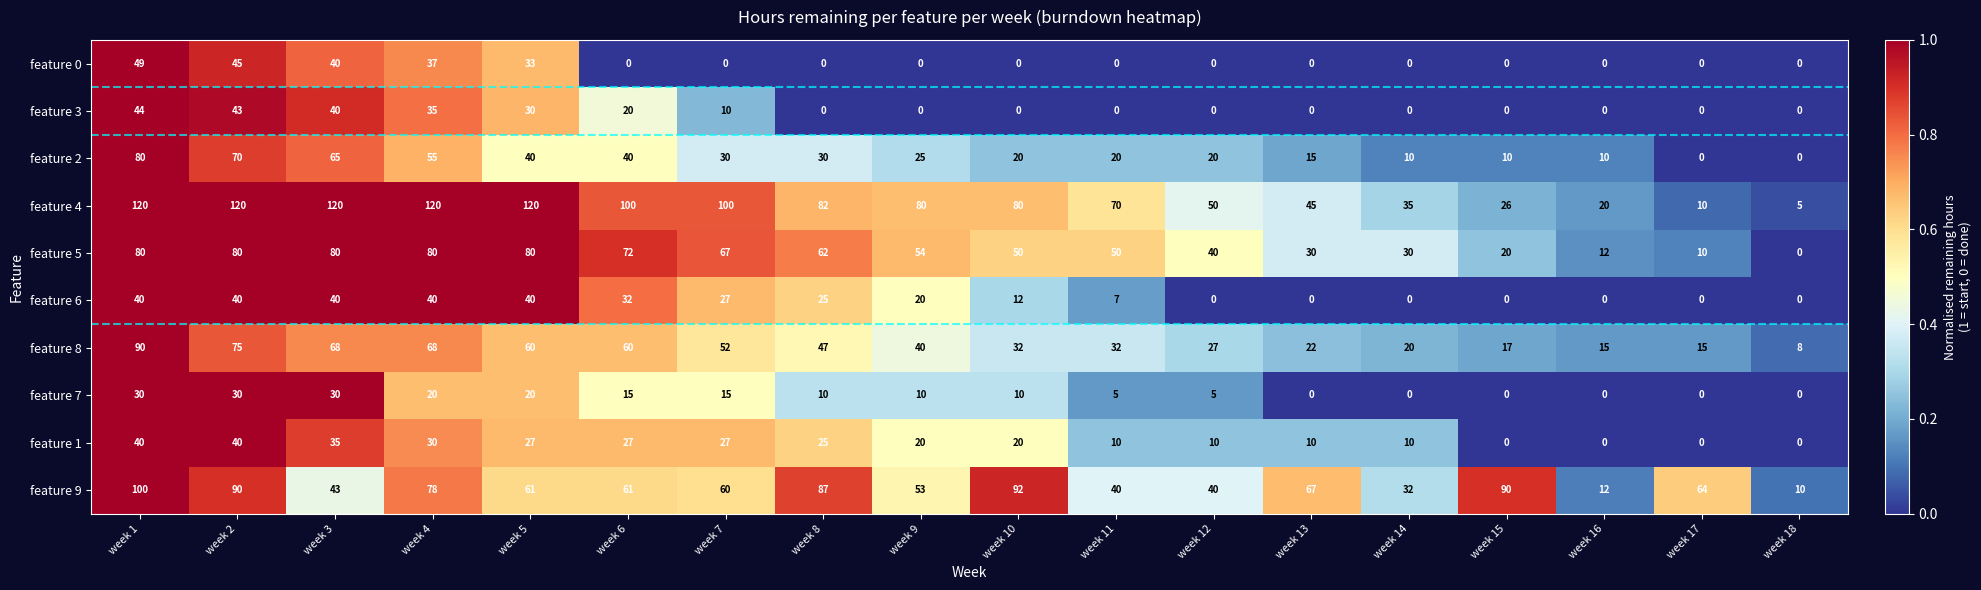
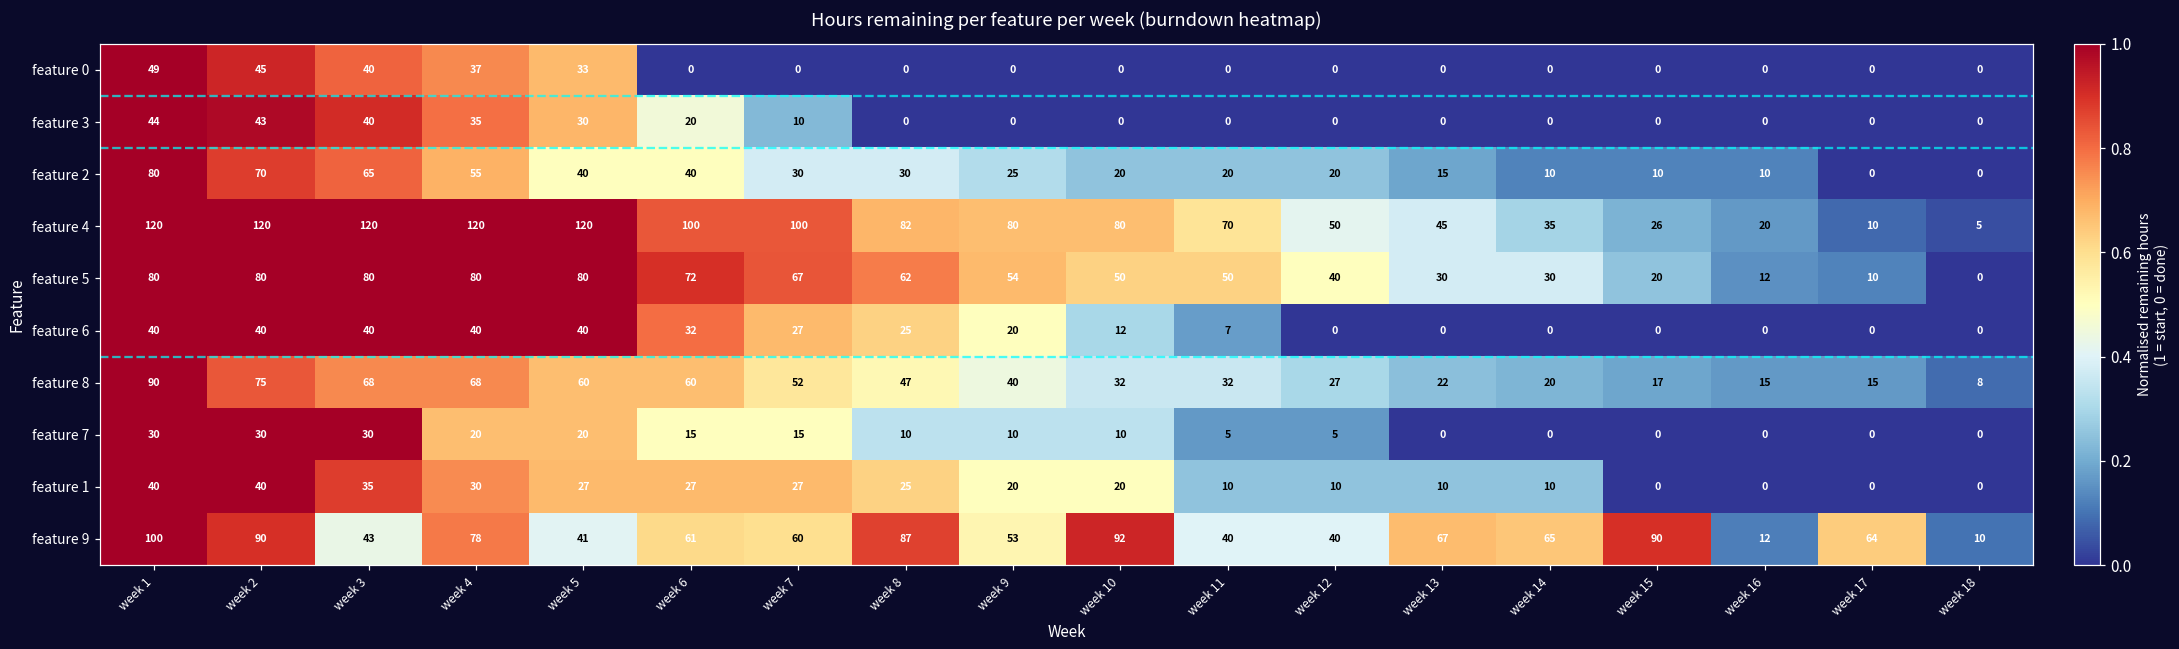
  {
    "feature 0": {
      "week 1": 49,
      "week 2": 45,
      "week 3": 40,
      "week 4": 37,
      "week 5": 33,
      "week 6": 0,
      "week 7": 0,
      "week 8": 0,
      "week 9": 0,
      "week 10": 0,
      "week 11": 0,
      "week 12": 0,
      "week 13": 0,
      "week 14": 0,
      "week 15": 0,
      "week 16": 0,
      "week 17": 0,
      "week 18": 0
    },
    "feature 3": {
      "week 1": 44,
      "week 2": 43,
      "week 3": 40,
      "week 4": 35,
      "week 5": 30,
      "week 6": 20,
      "week 7": 10,
      "week 8": 0,
      "week 9": 0,
      "week 10": 0,
      "week 11": 0,
      "week 12": 0,
      "week 13": 0,
      "week 14": 0,
      "week 15": 0,
      "week 16": 0,
      "week 17": 0,
      "week 18": 0
    },
    "feature 2": {
      "week 1": 80,
      "week 2": 70,
      "week 3": 65,
      "week 4": 55,
      "week 5": 40,
      "week 6": 40,
      "week 7": 30,
      "week 8": 30,
      "week 9": 25,
      "week 10": 20,
      "week 11": 20,
      "week 12": 20,
      "week 13": 15,
      "week 14": 10,
      "week 15": 10,
      "week 16": 10,
      "week 17": 0,
      "week 18": 0
    },
    "feature 4": {
      "week 1": 120,
      "week 2": 120,
      "week 3": 120,
      "week 4": 120,
      "week 5": 120,
      "week 6": 100,
      "week 7": 100,
      "week 8": 82,
      "week 9": 80,
      "week 10": 80,
      "week 11": 70,
      "week 12": 50,
      "week 13": 45,
      "week 14": 35,
      "week 15": 26,
      "week 16": 20,
      "week 17": 10,
      "week 18": 5
    },
    "feature 5": {
      "week 1": 80,
      "week 2": 80,
      "week 3": 80,
      "week 4": 80,
      "week 5": 80,
      "week 6": 72,
      "week 7": 67,
      "week 8": 62,
      "week 9": 54,
      "week 10": 50,
      "week 11": 50,
      "week 12": 40,
      "week 13": 30,
      "week 14": 30,
      "week 15": 20,
      "week 16": 12,
      "week 17": 10,
      "week 18": 0
    },
    "feature 6": {
      "week 1": 40,
      "week 2": 40,
      "week 3": 40,
      "week 4": 40,
      "week 5": 40,
      "week 6": 32,
      "week 7": 27,
      "week 8": 25,
      "week 9": 20,
      "week 10": 12,
      "week 11": 7,
      "week 12": 0,
      "week 13": 0,
      "week 14": 0,
      "week 15": 0,
      "week 16": 0,
      "week 17": 0,
      "week 18": 0
    },
    "feature 8": {
      "week 1": 90,
      "week 2": 75,
      "week 3": 68,
      "week 4": 68,
      "week 5": 60,
      "week 6": 60,
      "week 7": 52,
      "week 8": 47,
      "week 9": 40,
      "week 10": 32,
      "week 11": 32,
      "week 12": 27,
      "week 13": 22,
      "week 14": 20,
      "week 15": 17,
      "week 16": 15,
      "week 17": 15,
      "week 18": 8
    },
    "feature 7": {
      "week 1": 30,
      "week 2": 30,
      "week 3": 30,
      "week 4": 20,
      "week 5": 20,
      "week 6": 15,
      "week 7": 15,
      "week 8": 10,
      "week 9": 10,
      "week 10": 10,
      "week 11": 5,
      "week 12": 5,
      "week 13": 0,
      "week 14": 0,
      "week 15": 0,
      "week 16": 0,
      "week 17": 0,
      "week 18": 0
    },
    "feature 1": {
      "week 1": 40,
      "week 2": 40,
      "week 3": 35,
      "week 4": 30,
      "week 5": 27,
      "week 6": 27,
      "week 7": 27,
      "week 8": 25,
      "week 9": 20,
      "week 10": 20,
      "week 11": 10,
      "week 12": 10,
      "week 13": 10,
      "week 14": 10,
      "week 15": 0,
      "week 16": 0,
      "week 17": 0,
      "week 18": 0
    },
    "feature 9": {
      "week 1": 100,
      "week 2": 90,
      "week 3": 43,
      "week 4": 78,
-     "week 5": 61,
+     "week 5": 41,
      "week 6": 61,
      "week 7": 60,
      "week 8": 87,
      "week 9": 53,
      "week 10": 92,
      "week 11": 40,
      "week 12": 40,
      "week 13": 67,
-     "week 14": 32,
+     "week 14": 65,
      "week 15": 90,
      "week 16": 12,
      "week 17": 64,
      "week 18": 10
    }
  }
